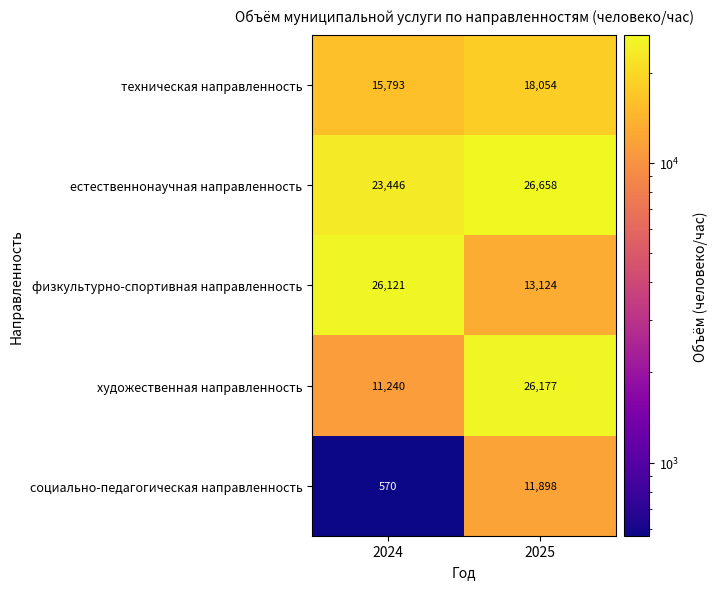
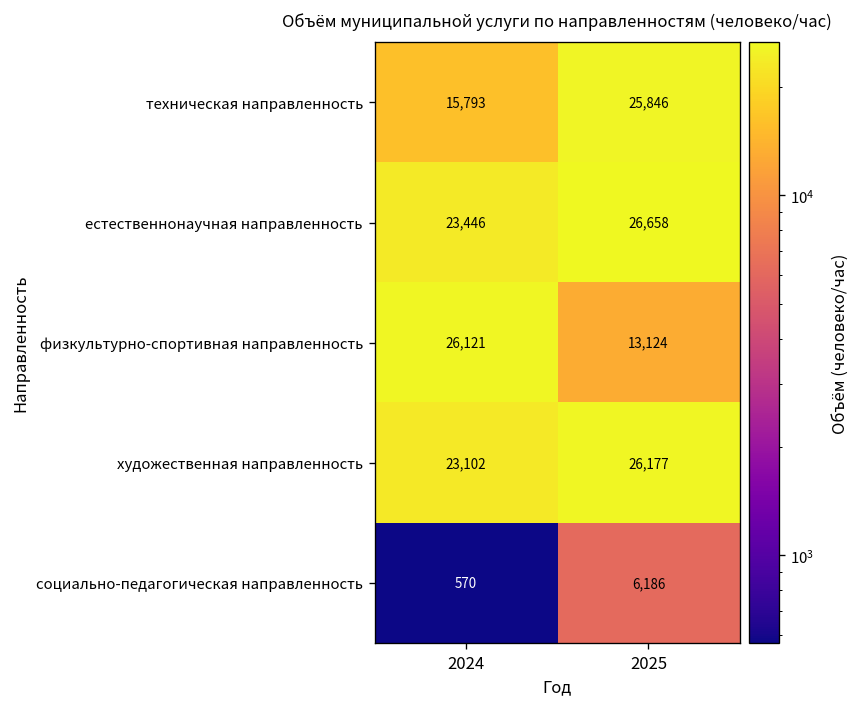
  {
    "техническая направленность": {
      "2024": "15,793",
-     "2025": "18,054"
+     "2025": "25,846"
    },
    "естественнонаучная направленность": {
      "2024": "23,446",
      "2025": "26,658"
    },
    "физкультурно-спортивная направленность": {
      "2024": "26,121",
      "2025": "13,124"
    },
    "художественная направленность": {
-     "2024": "11,240",
+     "2024": "23,102",
      "2025": "26,177"
    },
    "социально-педагогическая направленность": {
      "2024": "570",
-     "2025": "11,898"
+     "2025": "6,186"
    }
  }
